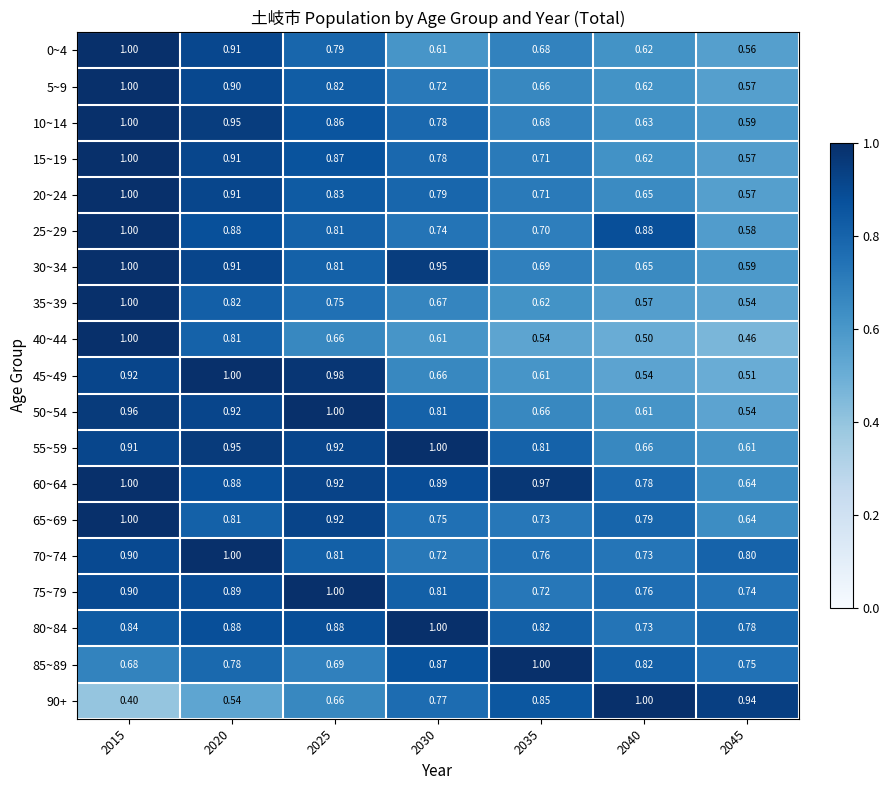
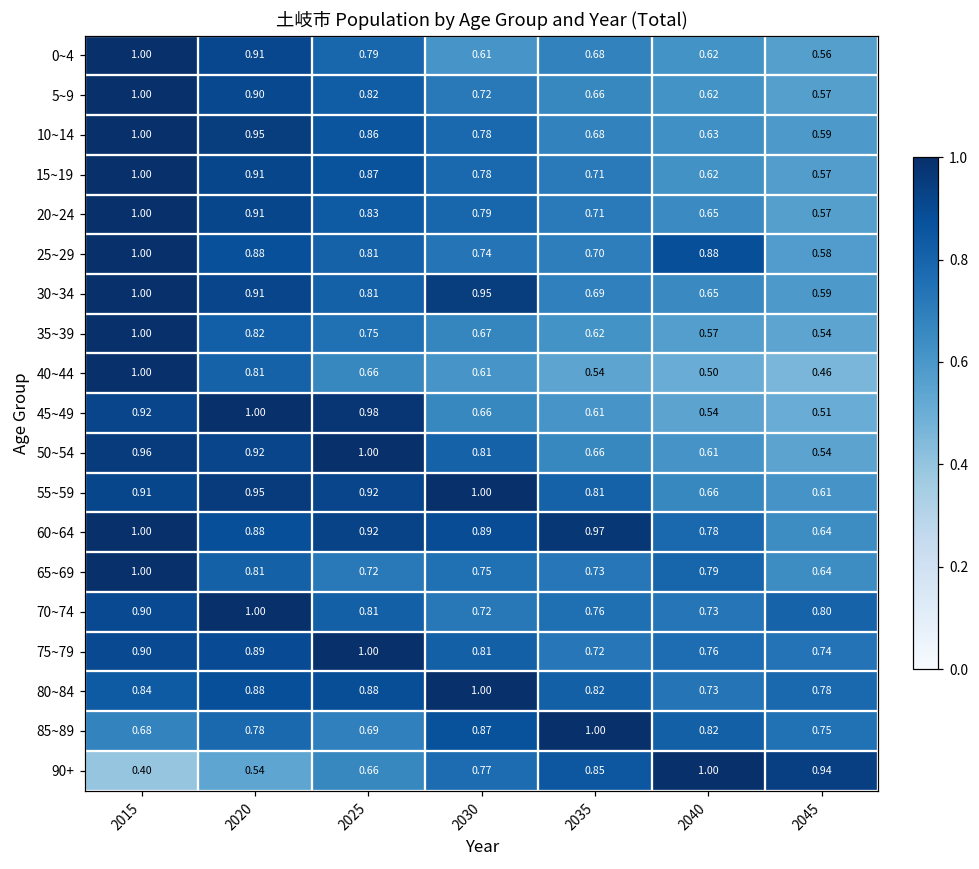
  {
    "0~4": {
      "2015": 1.00,
      "2020": 0.91,
      "2025": 0.79,
      "2030": 0.61,
      "2035": 0.68,
      "2040": 0.62,
      "2045": 0.56
    },
    "5~9": {
      "2015": 1.00,
      "2020": 0.90,
      "2025": 0.82,
      "2030": 0.72,
      "2035": 0.66,
      "2040": 0.62,
      "2045": 0.57
    },
    "10~14": {
      "2015": 1.00,
      "2020": 0.95,
      "2025": 0.86,
      "2030": 0.78,
      "2035": 0.68,
      "2040": 0.63,
      "2045": 0.59
    },
    "15~19": {
      "2015": 1.00,
      "2020": 0.91,
      "2025": 0.87,
      "2030": 0.78,
      "2035": 0.71,
      "2040": 0.62,
      "2045": 0.57
    },
    "20~24": {
      "2015": 1.00,
      "2020": 0.91,
      "2025": 0.83,
      "2030": 0.79,
      "2035": 0.71,
      "2040": 0.65,
      "2045": 0.57
    },
    "25~29": {
      "2015": 1.00,
      "2020": 0.88,
      "2025": 0.81,
      "2030": 0.74,
      "2035": 0.70,
      "2040": 0.88,
      "2045": 0.58
    },
    "30~34": {
      "2015": 1.00,
      "2020": 0.91,
      "2025": 0.81,
      "2030": 0.95,
      "2035": 0.69,
      "2040": 0.65,
      "2045": 0.59
    },
    "35~39": {
      "2015": 1.00,
      "2020": 0.82,
      "2025": 0.75,
      "2030": 0.67,
      "2035": 0.62,
      "2040": 0.57,
      "2045": 0.54
    },
    "40~44": {
      "2015": 1.00,
      "2020": 0.81,
      "2025": 0.66,
      "2030": 0.61,
      "2035": 0.54,
      "2040": 0.50,
      "2045": 0.46
    },
    "45~49": {
      "2015": 0.92,
      "2020": 1.00,
      "2025": 0.98,
      "2030": 0.66,
      "2035": 0.61,
      "2040": 0.54,
      "2045": 0.51
    },
    "50~54": {
      "2015": 0.96,
      "2020": 0.92,
      "2025": 1.00,
      "2030": 0.81,
      "2035": 0.66,
      "2040": 0.61,
      "2045": 0.54
    },
    "55~59": {
      "2015": 0.91,
      "2020": 0.95,
      "2025": 0.92,
      "2030": 1.00,
      "2035": 0.81,
      "2040": 0.66,
      "2045": 0.61
    },
    "60~64": {
      "2015": 1.00,
      "2020": 0.88,
      "2025": 0.92,
      "2030": 0.89,
      "2035": 0.97,
      "2040": 0.78,
      "2045": 0.64
    },
    "65~69": {
      "2015": 1.00,
      "2020": 0.81,
-     "2025": 0.92,
+     "2025": 0.72,
      "2030": 0.75,
      "2035": 0.73,
      "2040": 0.79,
      "2045": 0.64
    },
    "70~74": {
      "2015": 0.90,
      "2020": 1.00,
      "2025": 0.81,
      "2030": 0.72,
      "2035": 0.76,
      "2040": 0.73,
      "2045": 0.80
    },
    "75~79": {
      "2015": 0.90,
      "2020": 0.89,
      "2025": 1.00,
      "2030": 0.81,
      "2035": 0.72,
      "2040": 0.76,
      "2045": 0.74
    },
    "80~84": {
      "2015": 0.84,
      "2020": 0.88,
      "2025": 0.88,
      "2030": 1.00,
      "2035": 0.82,
      "2040": 0.73,
      "2045": 0.78
    },
    "85~89": {
      "2015": 0.68,
      "2020": 0.78,
      "2025": 0.69,
      "2030": 0.87,
      "2035": 1.00,
      "2040": 0.82,
      "2045": 0.75
    },
    "90+": {
      "2015": 0.40,
      "2020": 0.54,
      "2025": 0.66,
      "2030": 0.77,
      "2035": 0.85,
      "2040": 1.00,
      "2045": 0.94
    }
  }
